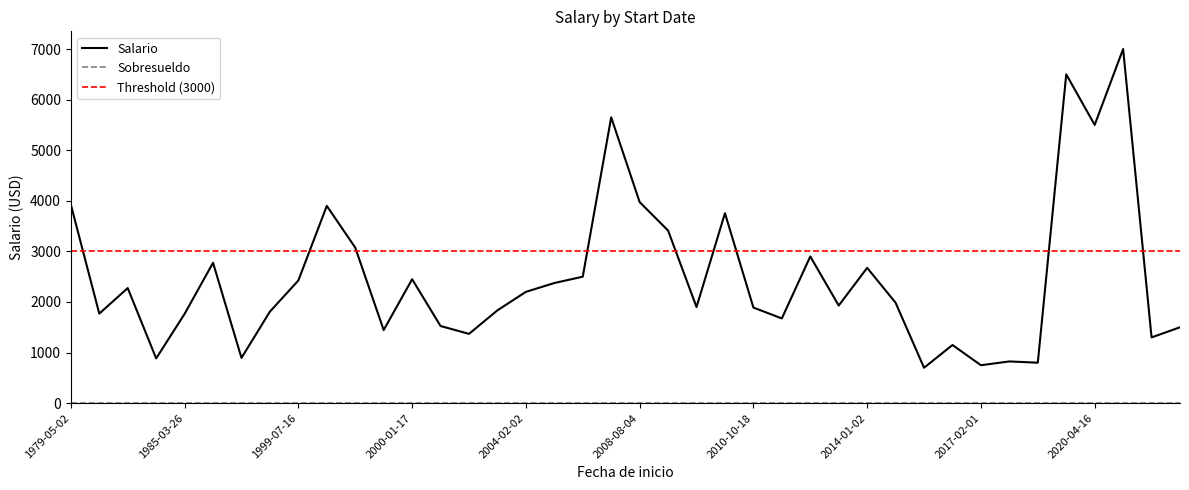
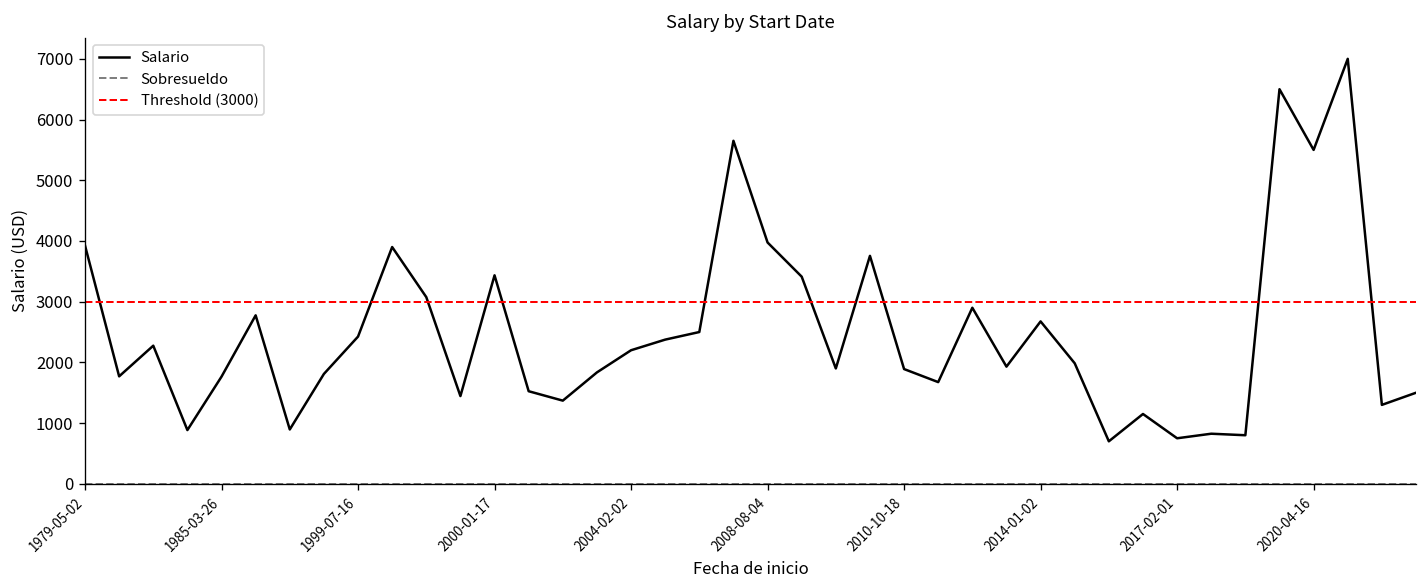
  {
    "Salario": {
      "1985-03-26": 1800,
-     "2000-01-17": 2500,
+     "2000-01-17": 3400,
      "2014-01-02": 2700
    },
    "Sobresueldo": {
      "1985-03-26": 0,
      "2000-01-17": 0,
      "2014-01-02": 0
    },
    "Threshold (3000)": {
      "1985-03-26": 3000,
      "2000-01-17": 3000,
      "2014-01-02": 3000
    }
  }
